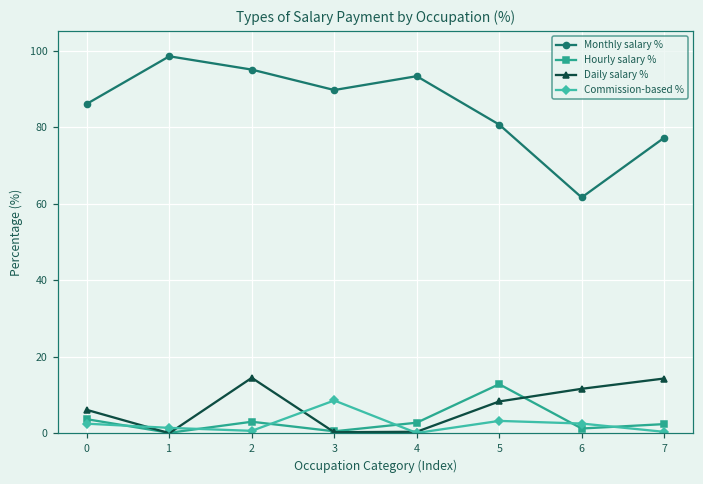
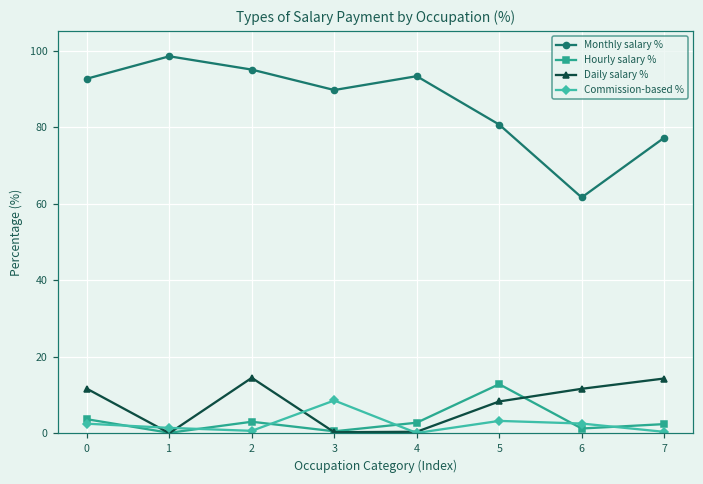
  {
    "Monthly salary %": {
-     "0": 86,
+     "0": 93,
      "1": 99,
      "2": 95,
      "3": 90,
      "4": 93,
      "5": 81,
      "6": 62,
      "7": 77
    },
    "Daily salary %": {
-     "0": 6,
+     "0": 12,
      "2": 14,
      "5": 8,
      "6": 12,
      "7": 14
    }
  }
